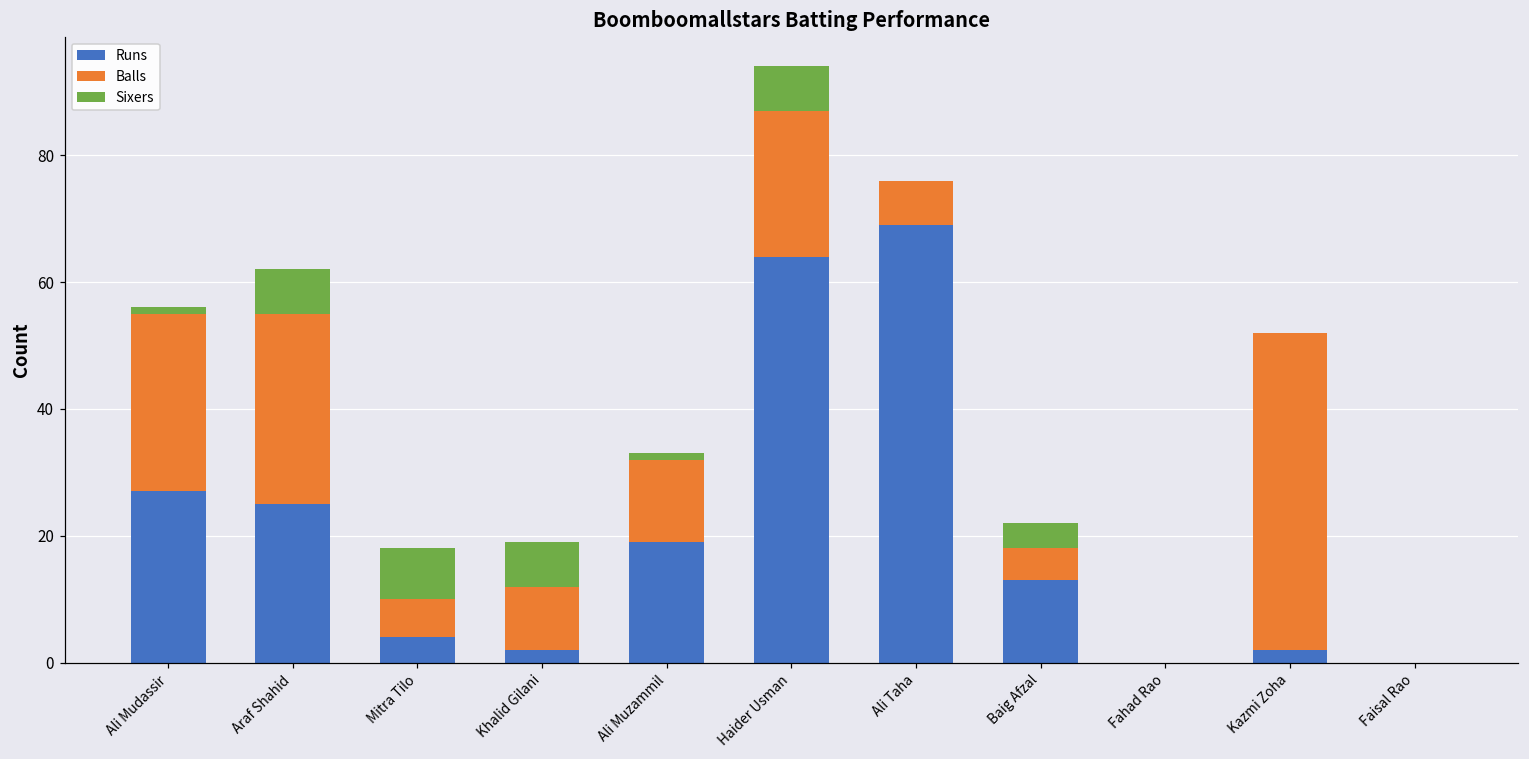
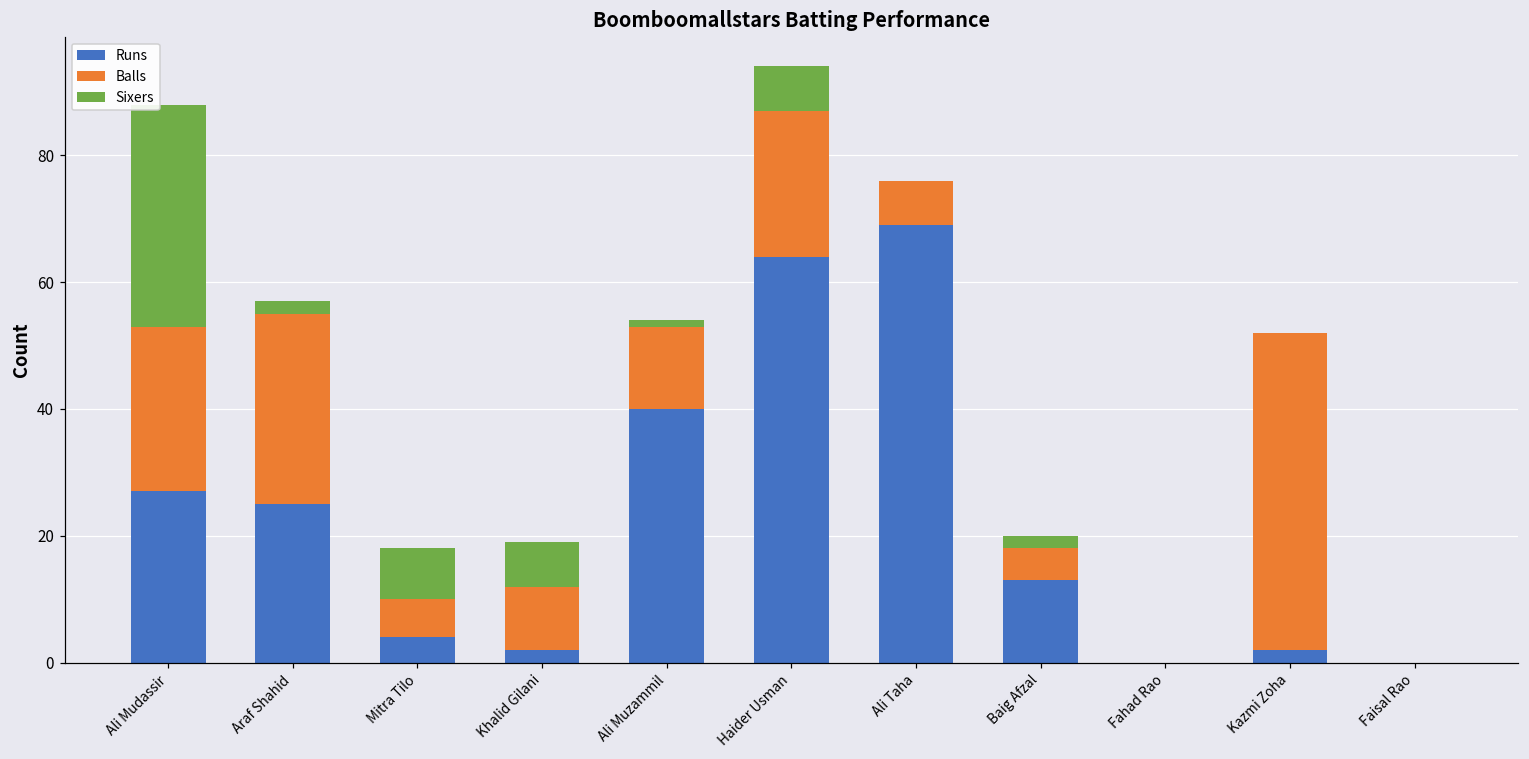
  {
    "Runs": {
      "Ali Mudassir": 27,
      "Araf Shahid": 25,
      "Mitra Tilo": 4,
      "Khalid Gilani": 2,
-     "Ali Muzammil": 19,
+     "Ali Muzammil": 40,
      "Haider Usman": 64,
      "Ali Taha": 69,
      "Baig Afzal": 13,
      "Fahad Rao": 0,
      "Kazmi Zoha": 2,
      "Faisal Rao": 0
    },
    "Balls": {
-     "Ali Mudassir": 28,
+     "Ali Mudassir": 26,
      "Araf Shahid": 30,
      "Mitra Tilo": 6,
      "Khalid Gilani": 10,
      "Ali Muzammil": 13,
      "Haider Usman": 23,
      "Ali Taha": 7,
      "Baig Afzal": 5,
      "Fahad Rao": 0,
      "Kazmi Zoha": 50,
      "Faisal Rao": 0
    },
    "Sixers": {
-     "Ali Mudassir": 1,
-     "Araf Shahid": 7,
+     "Ali Mudassir": 35,
+     "Araf Shahid": 2,
      "Mitra Tilo": 8,
      "Khalid Gilani": 7,
      "Ali Muzammil": 1,
      "Haider Usman": 7,
      "Ali Taha": 0,
-     "Baig Afzal": 4,
+     "Baig Afzal": 2,
      "Fahad Rao": 0,
      "Kazmi Zoha": 0,
      "Faisal Rao": 0
    }
  }
